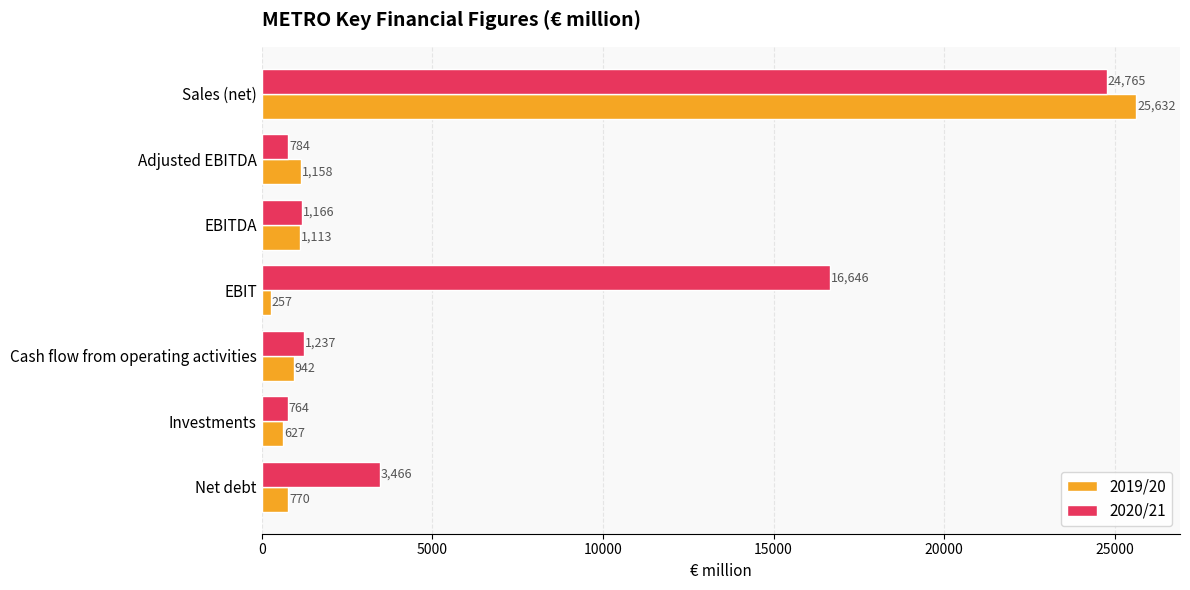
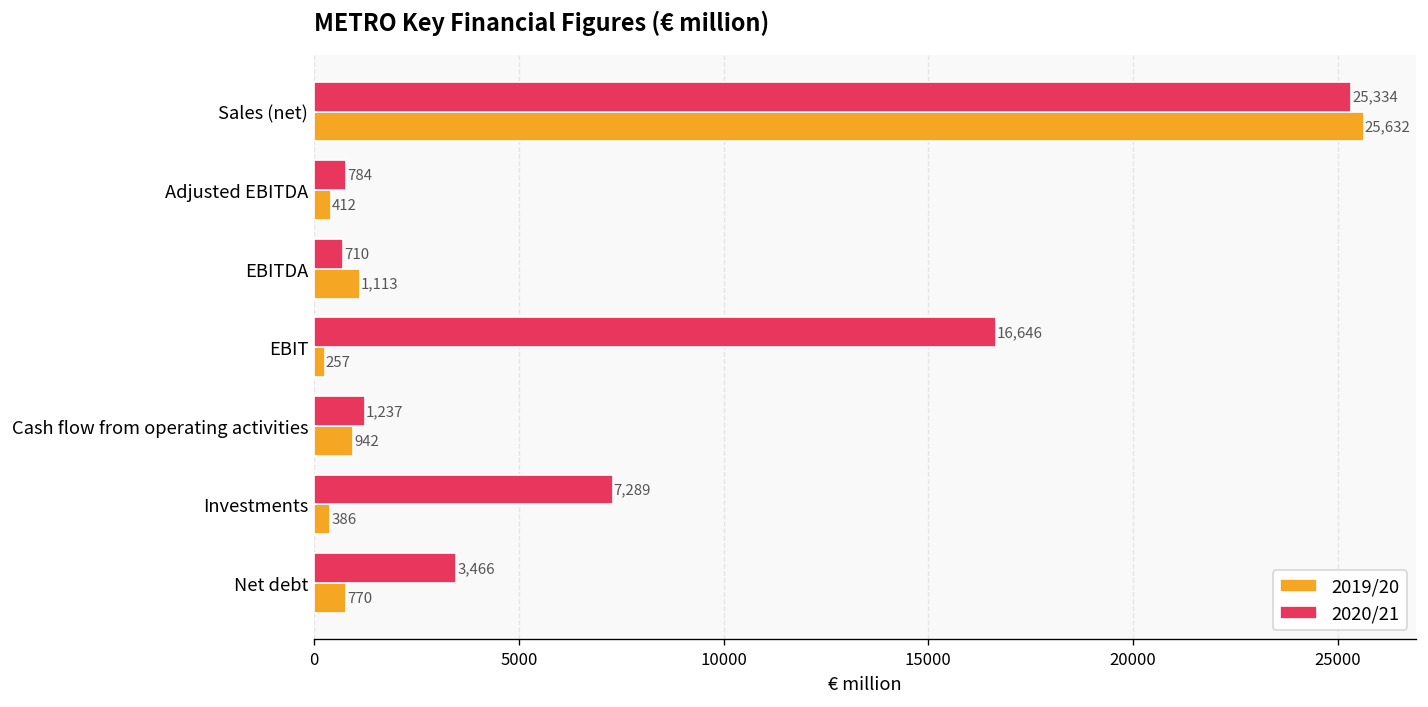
  {
    "2019/20": {
      "Sales (net)": "25,632",
-     "Adjusted EBITDA": "1,158",
+     "Adjusted EBITDA": "412",
      "EBITDA": "1,113",
      "EBIT": "257",
      "Cash flow from operating activities": "942",
-     "Investments": "627",
+     "Investments": "386",
      "Net debt": "770"
    },
    "2020/21": {
-     "Sales (net)": "24,765",
+     "Sales (net)": "25,334",
      "Adjusted EBITDA": "784",
-     "EBITDA": "1,166",
+     "EBITDA": "710",
      "EBIT": "16,646",
      "Cash flow from operating activities": "1,237",
-     "Investments": "764",
+     "Investments": "7,289",
      "Net debt": "3,466"
    }
  }
